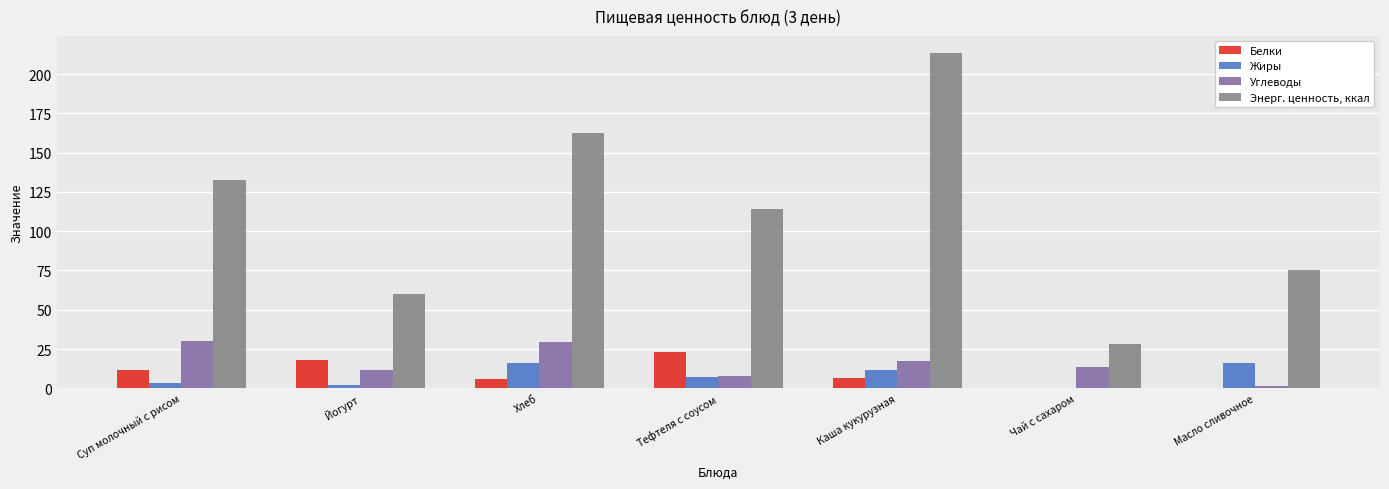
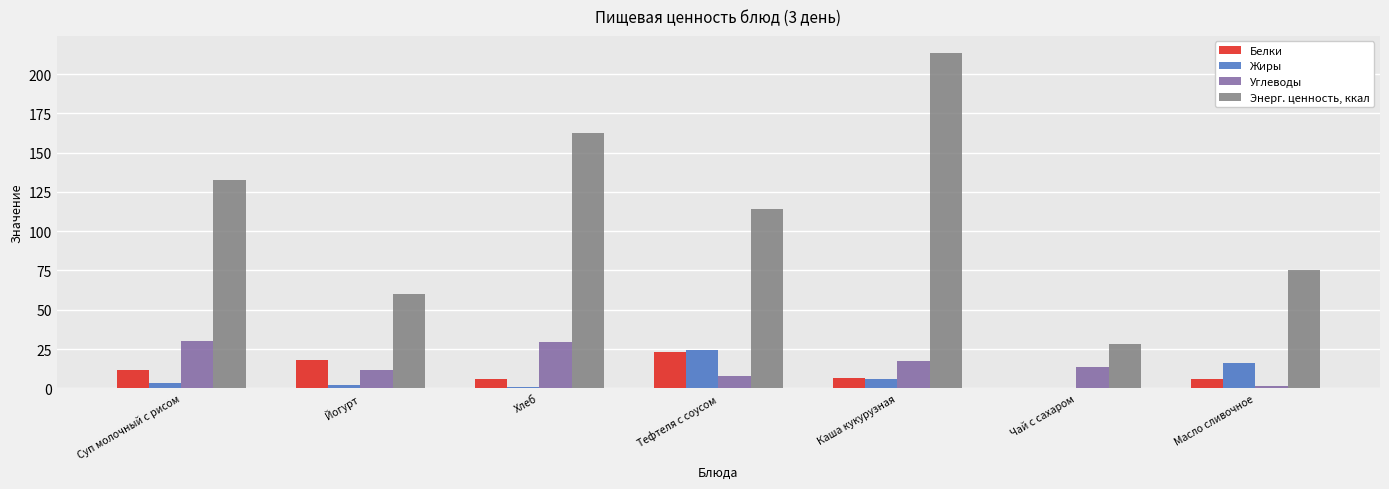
  {
    "Белки": {
      "Суп молочный с рисом": 11,
      "Йогурт": 18,
      "Хлеб": 6,
      "Тефтеля с соусом": 23,
      "Каша кукурузная": 7,
      "Чай с сахаром": 0,
-     "Масло сливочное": 0
+     "Масло сливочное": 6
    },
    "Жиры": {
      "Суп молочный с рисом": 3,
      "Йогурт": 2,
-     "Хлеб": 16,
-     "Тефтеля с соусом": 7,
-     "Каша кукурузная": 12,
+     "Хлеб": 1,
+     "Тефтеля с соусом": 24,
+     "Каша кукурузная": 6,
      "Чай с сахаром": 0,
      "Масло сливочное": 16
    }
  }
